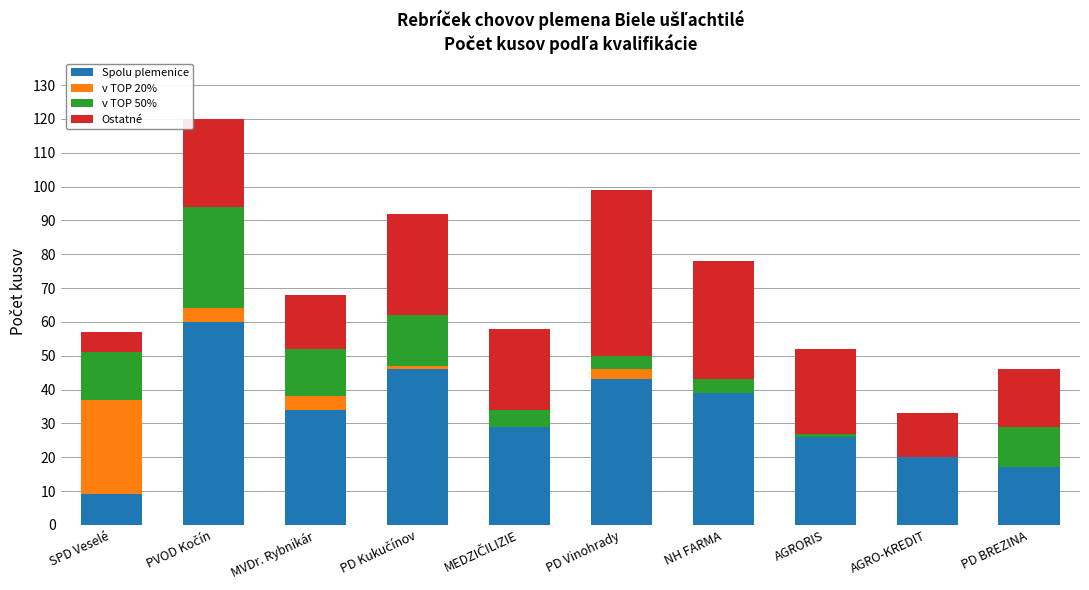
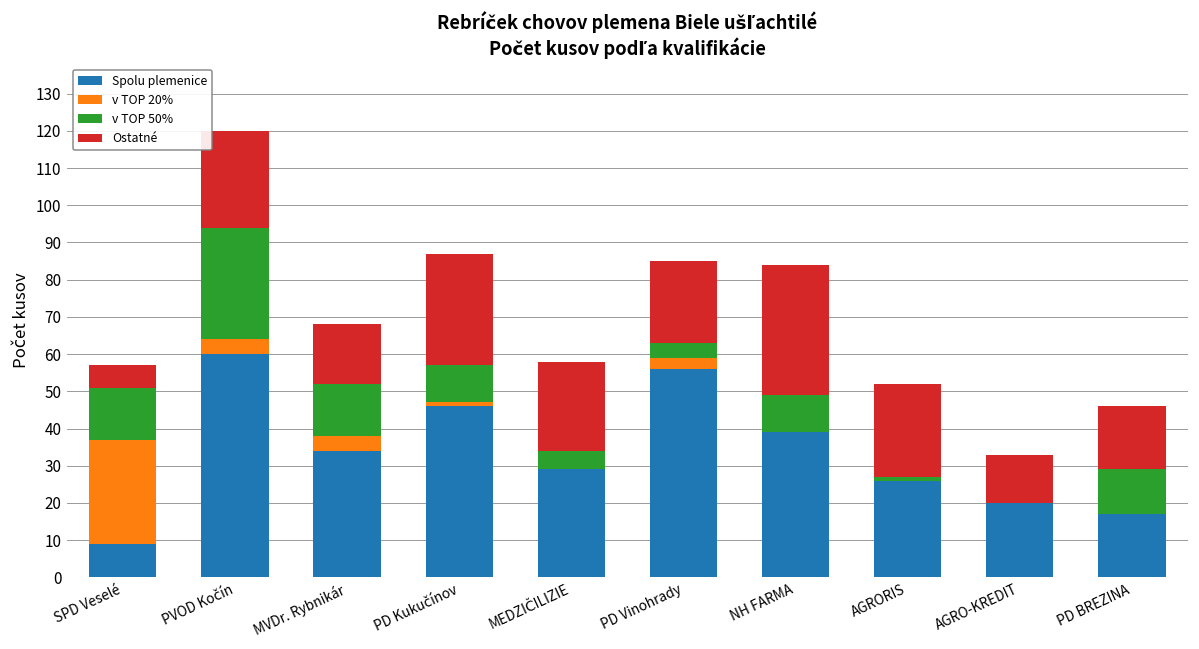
  {
    "Spolu plemenice": {
      "SPD Veselé": 9,
      "PVOD Kočín": 60,
      "MVDr. Rybnikár": 34,
      "PD Kukučínov": 46,
      "MEDZIČILIZIE": 29,
-     "PD Vinohrady": 43,
+     "PD Vinohrady": 56,
      "NH FARMA": 39,
      "AGRORIS": 26,
      "AGRO-KREDIT": 20,
      "PD BREZINA": 17
    },
    "v TOP 20%": {
      "SPD Veselé": 28,
      "PVOD Kočín": 4,
      "MVDr. Rybnikár": 4,
      "PD Kukučínov": 1,
      "MEDZIČILIZIE": 0,
      "PD Vinohrady": 3,
      "NH FARMA": 0,
      "AGRORIS": 0,
      "AGRO-KREDIT": 0,
      "PD BREZINA": 0
    },
    "v TOP 50%": {
      "SPD Veselé": 14,
      "PVOD Kočín": 30,
      "MVDr. Rybnikár": 14,
-     "PD Kukučínov": 15,
+     "PD Kukučínov": 10,
      "MEDZIČILIZIE": 5,
      "PD Vinohrady": 4,
-     "NH FARMA": 4,
+     "NH FARMA": 10,
      "AGRORIS": 1,
      "AGRO-KREDIT": 0,
      "PD BREZINA": 12
    },
    "Ostatné": {
      "SPD Veselé": 6,
      "PVOD Kočín": 26,
      "MVDr. Rybnikár": 16,
      "PD Kukučínov": 30,
      "MEDZIČILIZIE": 24,
-     "PD Vinohrady": 49,
+     "PD Vinohrady": 22,
      "NH FARMA": 35,
      "AGRORIS": 25,
      "AGRO-KREDIT": 13,
      "PD BREZINA": 17
    }
  }
